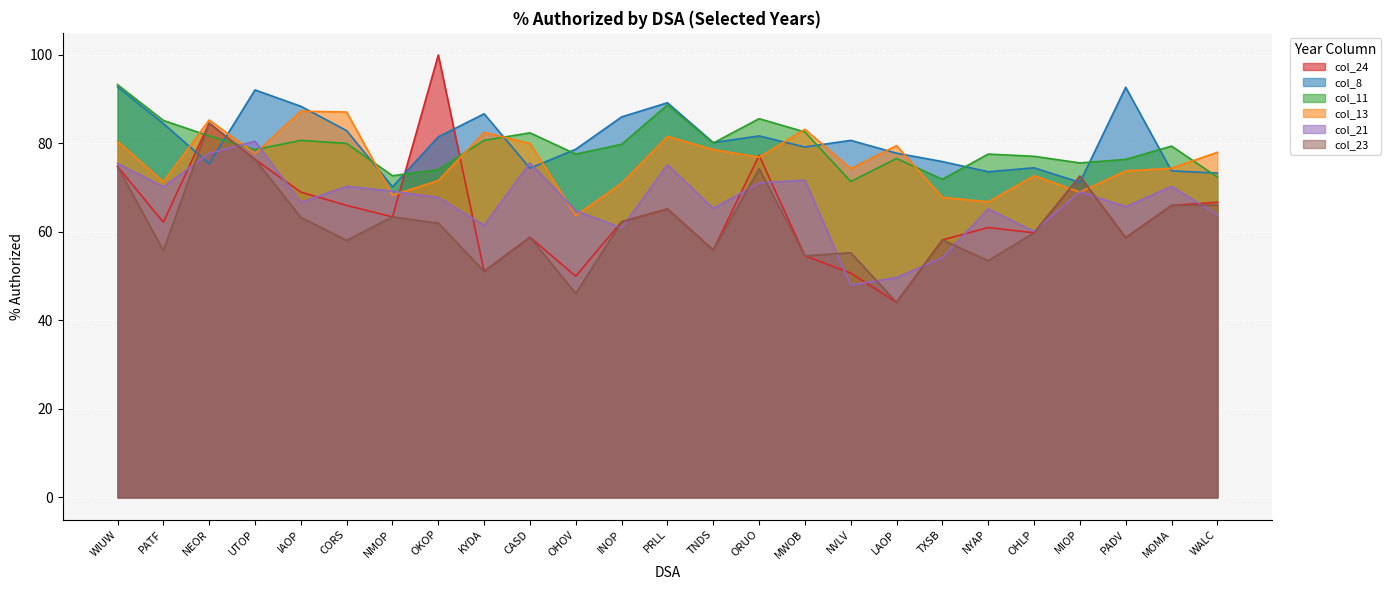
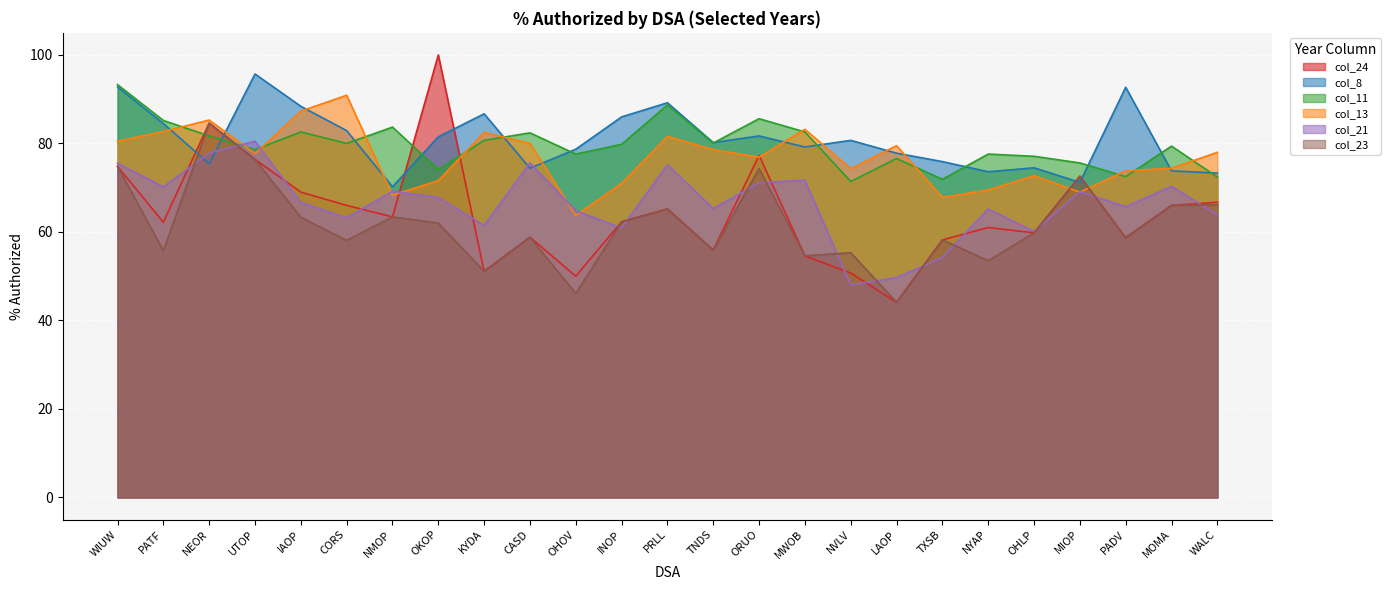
  {
    "col_24": {
      "PATF": 62,
      "IAOP": 69,
      "CORS": 66,
      "OKOP": 100,
      "OHOV": 50,
      "NVLV": 51,
      "NYAP": 61,
      "WALC": 67
    },
    "col_8": {
      "PATF": 85,
      "NEOR": 75,
-     "UTOP": 92,
+     "UTOP": 96,
      "IAOP": 88,
      "CORS": 83,
      "NMOP": 70,
      "OKOP": 82,
      "KYDA": 87,
      "CASD": 74,
      "OHOV": 79,
      "INOP": 86,
      "ORUO": 82,
      "MWOB": 79,
      "NVLV": 81,
      "LAOP": 78,
      "TXSB": 76,
      "NYAP": 74,
      "OHLP": 75,
      "MIOP": 71,
      "PADV": 93,
      "MOMA": 74,
      "WALC": 73
    },
    "col_11": {
      "PATF": 85,
      "NEOR": 82,
      "UTOP": 79,
-     "IAOP": 81,
+     "IAOP": 83,
      "CORS": 80,
-     "NMOP": 73,
+     "NMOP": 84,
      "OKOP": 74,
      "KYDA": 81,
      "CASD": 82,
      "OHOV": 78,
      "INOP": 80,
      "ORUO": 86,
      "MWOB": 83,
      "NVLV": 71,
      "LAOP": 77,
      "TXSB": 72,
      "NYAP": 78,
      "OHLP": 77,
      "MIOP": 76,
-     "PADV": 76,
+     "PADV": 73,
      "MOMA": 79,
      "WALC": 72
    },
    "col_13": {
      "WIUW": 81,
-     "PATF": 71,
+     "PATF": 83,
      "NEOR": 85,
      "UTOP": 78,
      "IAOP": 87,
-     "CORS": 87,
+     "CORS": 91,
      "NMOP": 68,
      "OKOP": 72,
      "KYDA": 83,
      "CASD": 80,
      "OHOV": 64,
      "INOP": 71,
      "PRLL": 82,
      "TNDS": 79,
      "MWOB": 83,
      "NVLV": 74,
      "LAOP": 80,
      "TXSB": 68,
-     "NYAP": 67,
+     "NYAP": 70,
      "OHLP": 73,
      "PADV": 74,
      "MOMA": 74,
      "WALC": 78
    },
    "col_21": {
      "WIUW": 76,
      "PATF": 70,
      "NEOR": 78,
      "UTOP": 81,
      "IAOP": 67,
-     "CORS": 70,
+     "CORS": 63,
      "NMOP": 69,
      "OKOP": 68,
      "KYDA": 62,
      "CASD": 76,
      "OHOV": 65,
      "INOP": 61,
      "PRLL": 75,
      "TNDS": 65,
      "ORUO": 71,
      "MWOB": 72,
      "NVLV": 48,
      "LAOP": 50,
      "TXSB": 54,
      "NYAP": 65,
      "PADV": 66,
      "MOMA": 70,
      "WALC": 64
    },
    "col_23": {
      "PATF": 56,
      "IAOP": 63,
      "CORS": 58,
      "OKOP": 62,
      "OHOV": 46,
      "ORUO": 74,
      "NVLV": 55,
      "NYAP": 54,
      "WALC": 66
    }
  }
